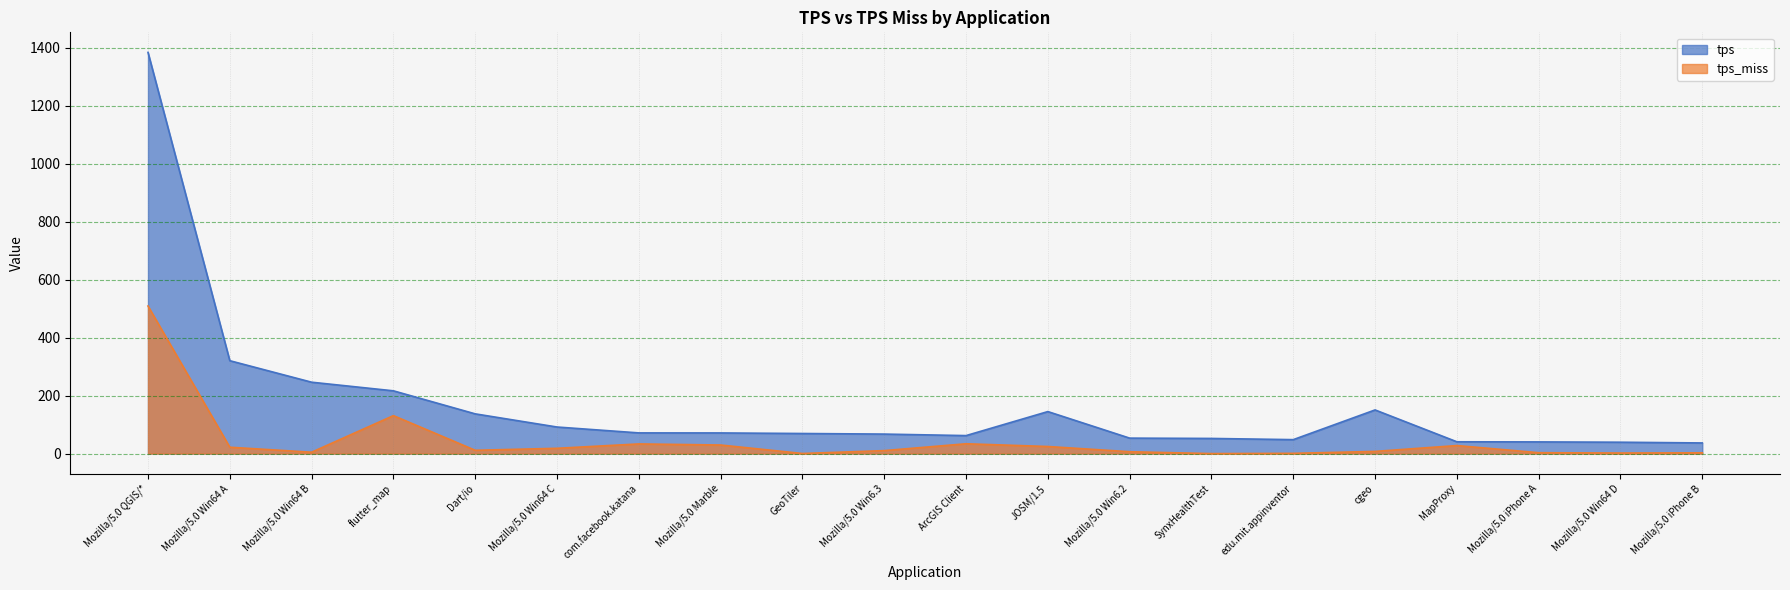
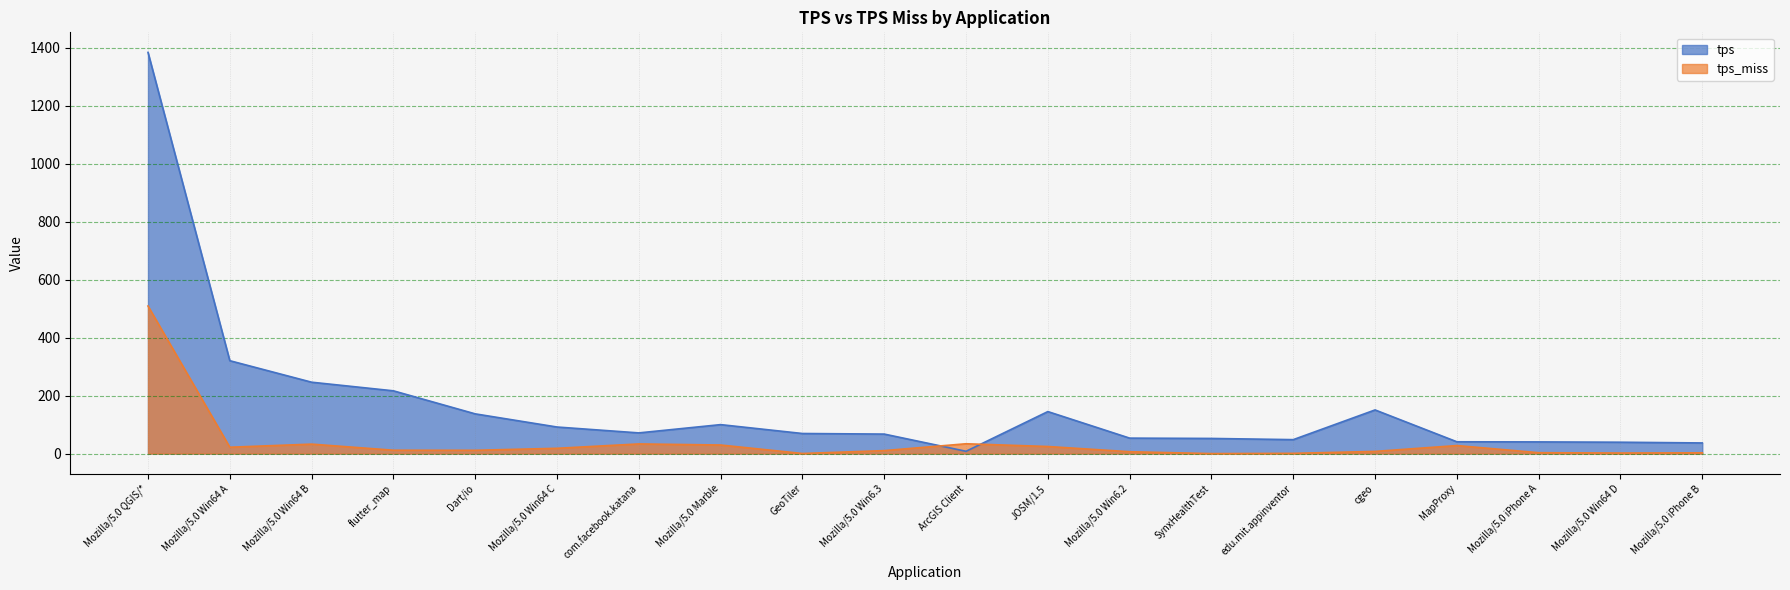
  {
    "tps": {
      "Mozilla/5.0 QGIS/*": 1380,
      "Mozilla/5.0 Win64 A": 320,
      "Mozilla/5.0 Win64 B": 250,
      "flutter_map": 220,
      "Dart/io": 140,
      "Mozilla/5.0 Win64 C": 90,
      "com.facebook.katana": 70,
-     "Mozilla/5.0 Marble": 70,
+     "Mozilla/5.0 Marble": 100,
      "GeoTiler": 70,
      "Mozilla/5.0 Win6.3": 70,
-     "ArcGIS Client": 60,
+     "ArcGIS Client": 10,
      "JOSM/1.5": 140,
      "Mozilla/5.0 Win6.2": 50,
      "SynxHealthTest": 50,
      "edu.mit.appinventor": 50,
      "cgeo": 150,
      "MapProxy": 40,
      "Mozilla/5.0 iPhone A": 40,
      "Mozilla/5.0 Win64 D": 40,
      "Mozilla/5.0 iPhone B": 40
    },
    "tps_miss": {
      "Mozilla/5.0 QGIS/*": 510,
      "Mozilla/5.0 Win64 A": 20,
-     "Mozilla/5.0 Win64 B": 0,
-     "flutter_map": 130,
+     "Mozilla/5.0 Win64 B": 30,
+     "flutter_map": 10,
      "Dart/io": 10,
      "Mozilla/5.0 Win64 C": 20,
      "com.facebook.katana": 30,
      "Mozilla/5.0 Marble": 30,
      "GeoTiler": 0,
      "Mozilla/5.0 Win6.3": 10,
      "ArcGIS Client": 30,
      "JOSM/1.5": 20,
      "Mozilla/5.0 Win6.2": 10,
      "SynxHealthTest": 0,
      "edu.mit.appinventor": 0,
      "cgeo": 10,
      "MapProxy": 30,
      "Mozilla/5.0 iPhone A": 0,
      "Mozilla/5.0 Win64 D": 0,
      "Mozilla/5.0 iPhone B": 0
    }
  }
